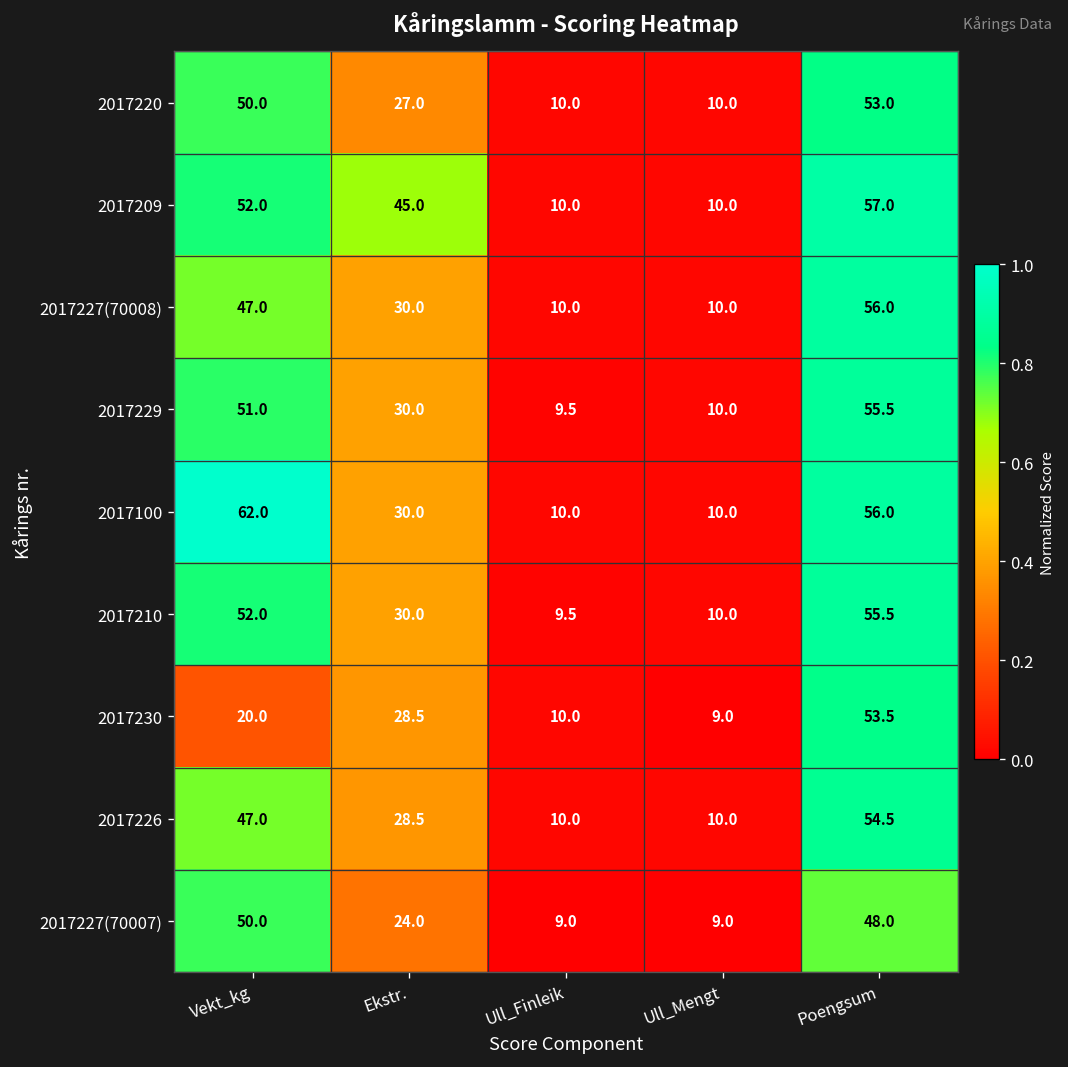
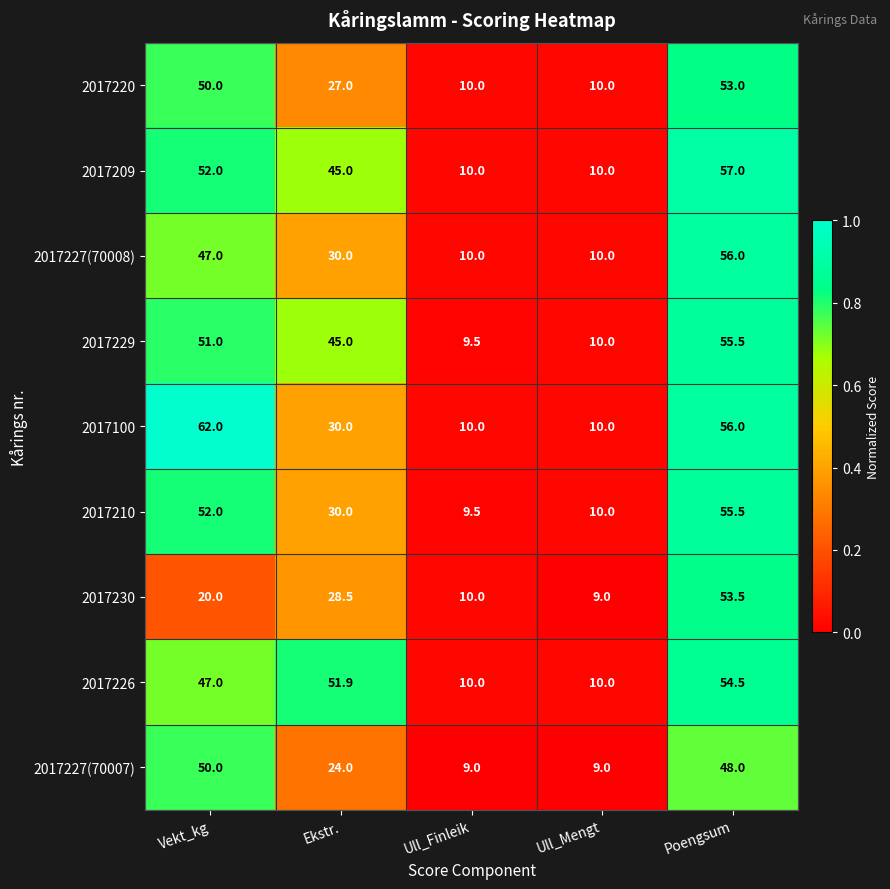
  {
    "2017220": {
      "Vekt_kg": 50.0,
      "Ekstr.": 27.0,
      "Ull_Finleik": 10.0,
      "Ull_Mengt": 10.0,
      "Poengsum": 53.0
    },
    "2017209": {
      "Vekt_kg": 52.0,
      "Ekstr.": 45.0,
      "Ull_Finleik": 10.0,
      "Ull_Mengt": 10.0,
      "Poengsum": 57.0
    },
    "2017227(70008)": {
      "Vekt_kg": 47.0,
      "Ekstr.": 30.0,
      "Ull_Finleik": 10.0,
      "Ull_Mengt": 10.0,
      "Poengsum": 56.0
    },
    "2017229": {
      "Vekt_kg": 51.0,
-     "Ekstr.": 30.0,
+     "Ekstr.": 45.0,
      "Ull_Finleik": 9.5,
      "Ull_Mengt": 10.0,
      "Poengsum": 55.5
    },
    "2017100": {
      "Vekt_kg": 62.0,
      "Ekstr.": 30.0,
      "Ull_Finleik": 10.0,
      "Ull_Mengt": 10.0,
      "Poengsum": 56.0
    },
    "2017210": {
      "Vekt_kg": 52.0,
      "Ekstr.": 30.0,
      "Ull_Finleik": 9.5,
      "Ull_Mengt": 10.0,
      "Poengsum": 55.5
    },
    "2017230": {
      "Vekt_kg": 20.0,
      "Ekstr.": 28.5,
      "Ull_Finleik": 10.0,
      "Ull_Mengt": 9.0,
      "Poengsum": 53.5
    },
    "2017226": {
      "Vekt_kg": 47.0,
-     "Ekstr.": 28.5,
+     "Ekstr.": 51.9,
      "Ull_Finleik": 10.0,
      "Ull_Mengt": 10.0,
      "Poengsum": 54.5
    },
    "2017227(70007)": {
      "Vekt_kg": 50.0,
      "Ekstr.": 24.0,
      "Ull_Finleik": 9.0,
      "Ull_Mengt": 9.0,
      "Poengsum": 48.0
    }
  }
